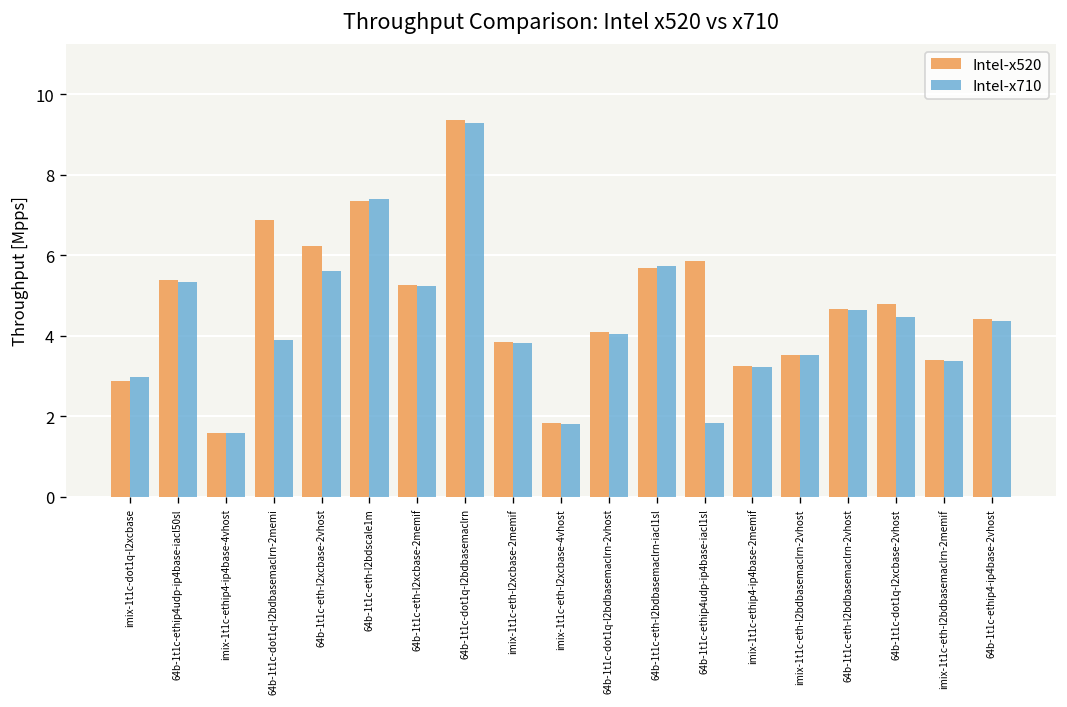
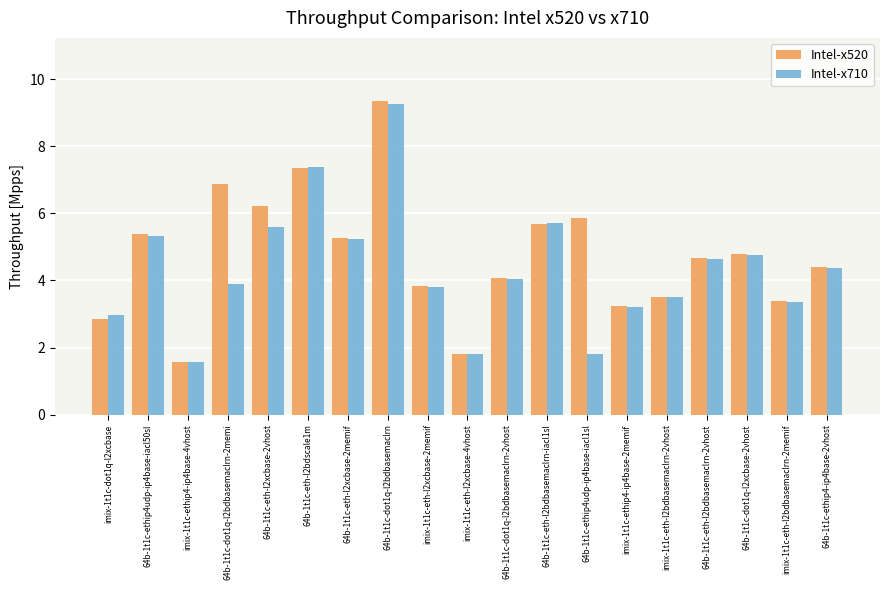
  {
    "Intel-x520": {
      "imix-1t1c-dot1q-l2xcbase": 2.9,
      "64b-1t1c-ethip4udp-ip4base-iacl50sl": 5.4,
      "imix-1t1c-ethip4-ip4base-4vhost": 1.6,
      "64b-1t1c-dot1q-l2bdbasemaclrn-2memi": 6.9,
      "64b-1t1c-eth-l2xcbase-2vhost": 6.2,
      "64b-1t1c-eth-l2bdscale1m": 7.3,
      "64b-1t1c-eth-l2xcbase-2memif": 5.3,
      "64b-1t1c-dot1q-l2bdbasemaclrn": 9.4,
      "imix-1t1c-eth-l2xcbase-2memif": 3.8,
      "imix-1t1c-eth-l2xcbase-4vhost": 1.8,
      "64b-1t1c-dot1q-l2bdbasemaclrn-2vhost": 4.1,
      "64b-1t1c-eth-l2bdbasemaclrn-iacl1sl": 5.7,
      "64b-1t1c-ethip4udp-ip4base-iacl1sl": 5.9,
      "imix-1t1c-ethip4-ip4base-2memif": 3.2,
      "imix-1t1c-eth-l2bdbasemaclrn-2vhost": 3.5,
      "64b-1t1c-eth-l2bdbasemaclrn-2vhost": 4.7,
      "64b-1t1c-dot1q-l2xcbase-2vhost": 4.8,
      "imix-1t1c-eth-l2bdbasemaclrn-2memif": 3.4,
      "64b-1t1c-ethip4-ip4base-2vhost": 4.4
    },
    "Intel-x710": {
      "imix-1t1c-dot1q-l2xcbase": 3.0,
      "64b-1t1c-ethip4udp-ip4base-iacl50sl": 5.3,
      "imix-1t1c-ethip4-ip4base-4vhost": 1.6,
      "64b-1t1c-dot1q-l2bdbasemaclrn-2memi": 3.9,
      "64b-1t1c-eth-l2xcbase-2vhost": 5.6,
      "64b-1t1c-eth-l2bdscale1m": 7.4,
      "64b-1t1c-eth-l2xcbase-2memif": 5.2,
      "64b-1t1c-dot1q-l2bdbasemaclrn": 9.3,
      "imix-1t1c-eth-l2xcbase-2memif": 3.8,
      "imix-1t1c-eth-l2xcbase-4vhost": 1.8,
      "64b-1t1c-dot1q-l2bdbasemaclrn-2vhost": 4.1,
      "64b-1t1c-eth-l2bdbasemaclrn-iacl1sl": 5.7,
      "64b-1t1c-ethip4udp-ip4base-iacl1sl": 1.8,
      "imix-1t1c-ethip4-ip4base-2memif": 3.2,
      "imix-1t1c-eth-l2bdbasemaclrn-2vhost": 3.5,
      "64b-1t1c-eth-l2bdbasemaclrn-2vhost": 4.6,
-     "64b-1t1c-dot1q-l2xcbase-2vhost": 4.5,
+     "64b-1t1c-dot1q-l2xcbase-2vhost": 4.8,
      "imix-1t1c-eth-l2bdbasemaclrn-2memif": 3.4,
      "64b-1t1c-ethip4-ip4base-2vhost": 4.4
    }
  }
